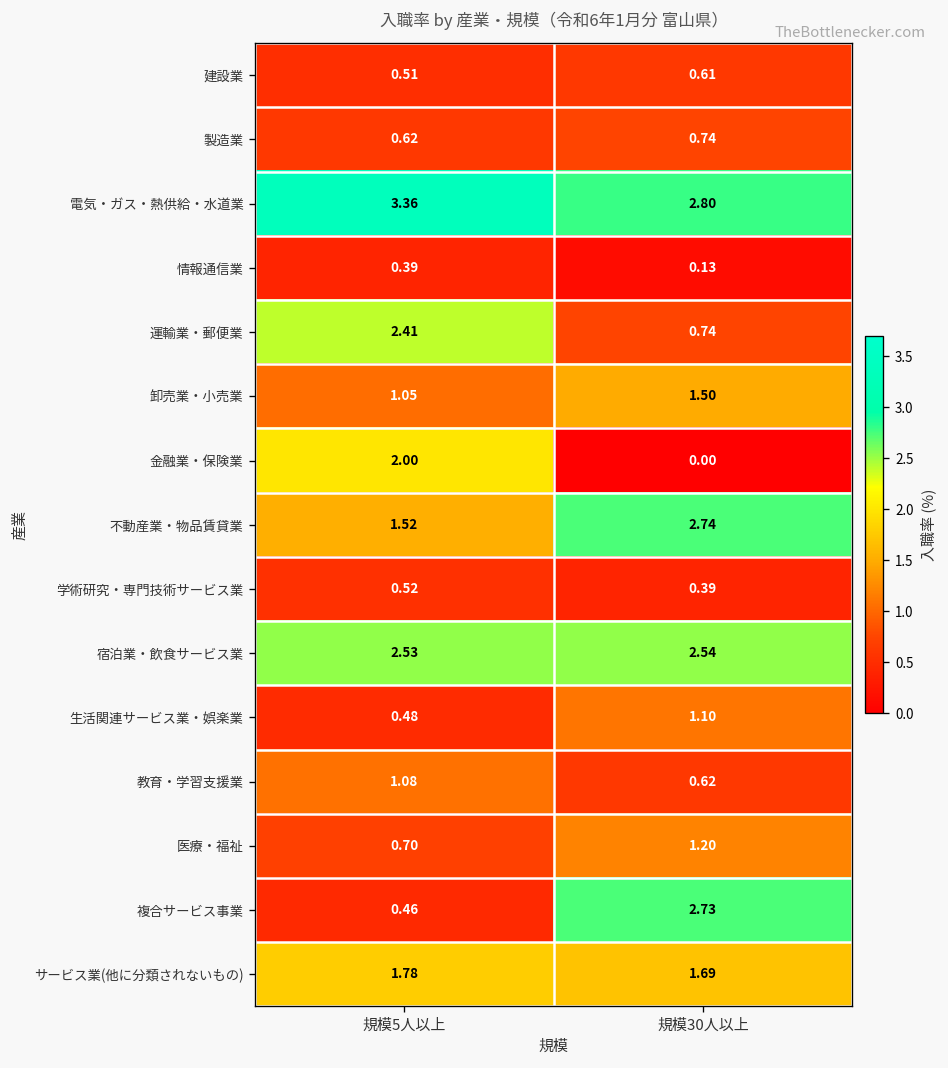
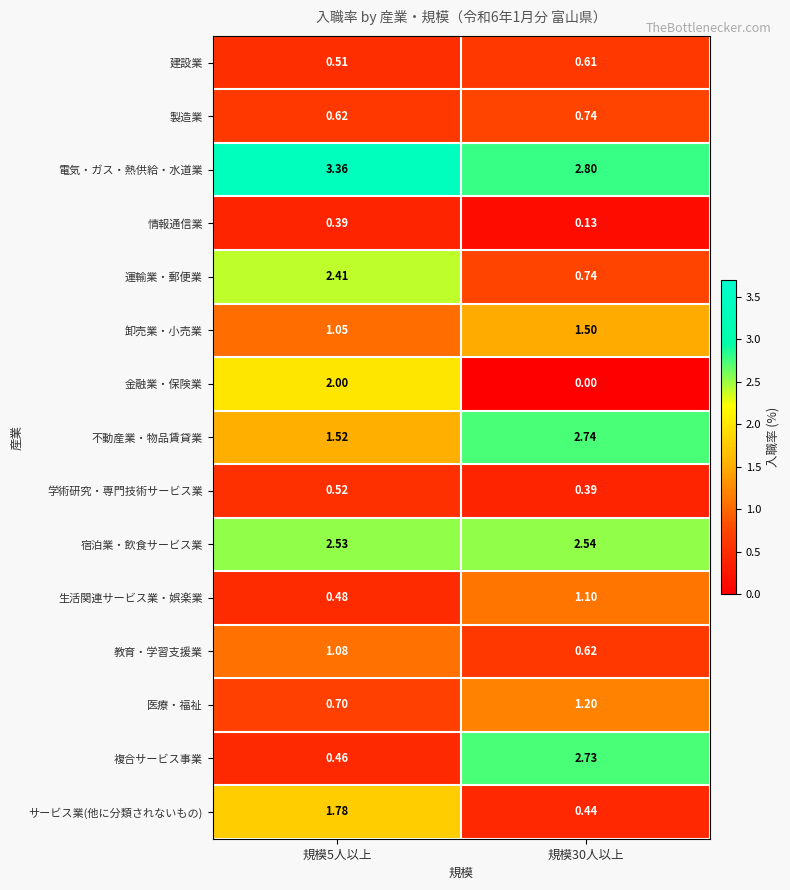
  {
    "建設業": {
      "規模5人以上": 0.51,
      "規模30人以上": 0.61
    },
    "製造業": {
      "規模5人以上": 0.62,
      "規模30人以上": 0.74
    },
    "電気・ガス・熱供給・水道業": {
      "規模5人以上": 3.36,
      "規模30人以上": 2.80
    },
    "情報通信業": {
      "規模5人以上": 0.39,
      "規模30人以上": 0.13
    },
    "運輸業・郵便業": {
      "規模5人以上": 2.41,
      "規模30人以上": 0.74
    },
    "卸売業・小売業": {
      "規模5人以上": 1.05,
      "規模30人以上": 1.50
    },
    "金融業・保険業": {
      "規模5人以上": 2.00,
      "規模30人以上": 0.00
    },
    "不動産業・物品賃貸業": {
      "規模5人以上": 1.52,
      "規模30人以上": 2.74
    },
    "学術研究・専門技術サービス業": {
      "規模5人以上": 0.52,
      "規模30人以上": 0.39
    },
    "宿泊業・飲食サービス業": {
      "規模5人以上": 2.53,
      "規模30人以上": 2.54
    },
    "生活関連サービス業・娯楽業": {
      "規模5人以上": 0.48,
      "規模30人以上": 1.10
    },
    "教育・学習支援業": {
      "規模5人以上": 1.08,
      "規模30人以上": 0.62
    },
    "医療・福祉": {
      "規模5人以上": 0.70,
      "規模30人以上": 1.20
    },
    "複合サービス事業": {
      "規模5人以上": 0.46,
      "規模30人以上": 2.73
    },
    "サービス業(他に分類されないもの)": {
      "規模5人以上": 1.78,
-     "規模30人以上": 1.69
+     "規模30人以上": 0.44
    }
  }
